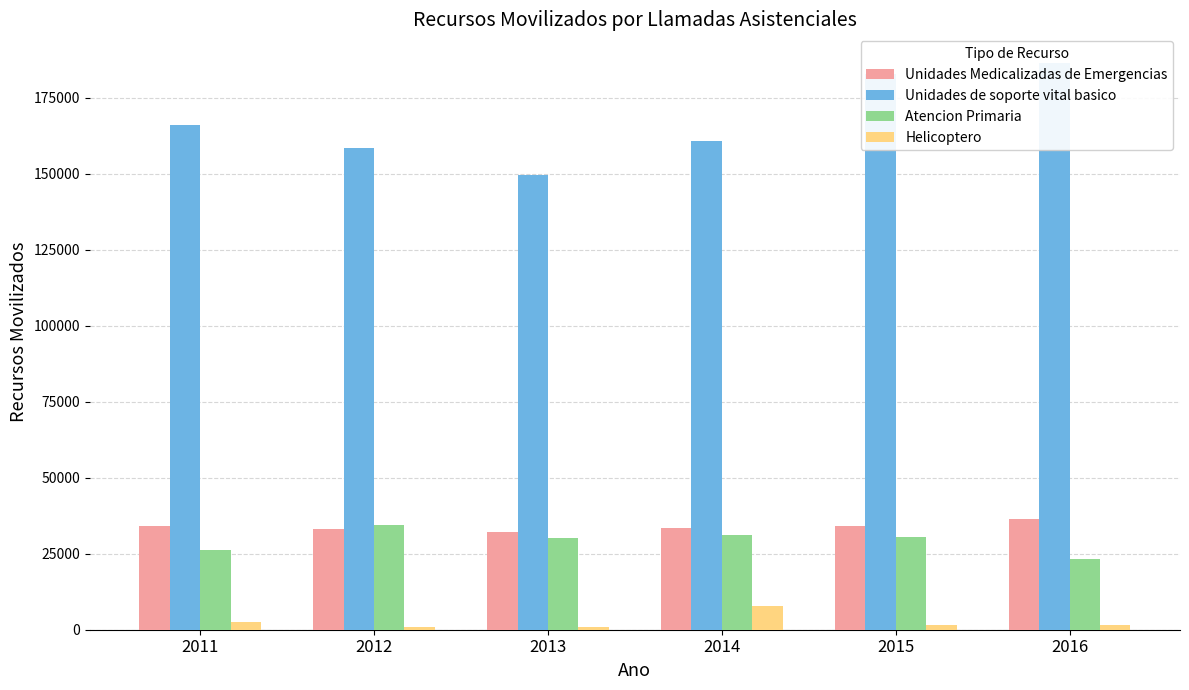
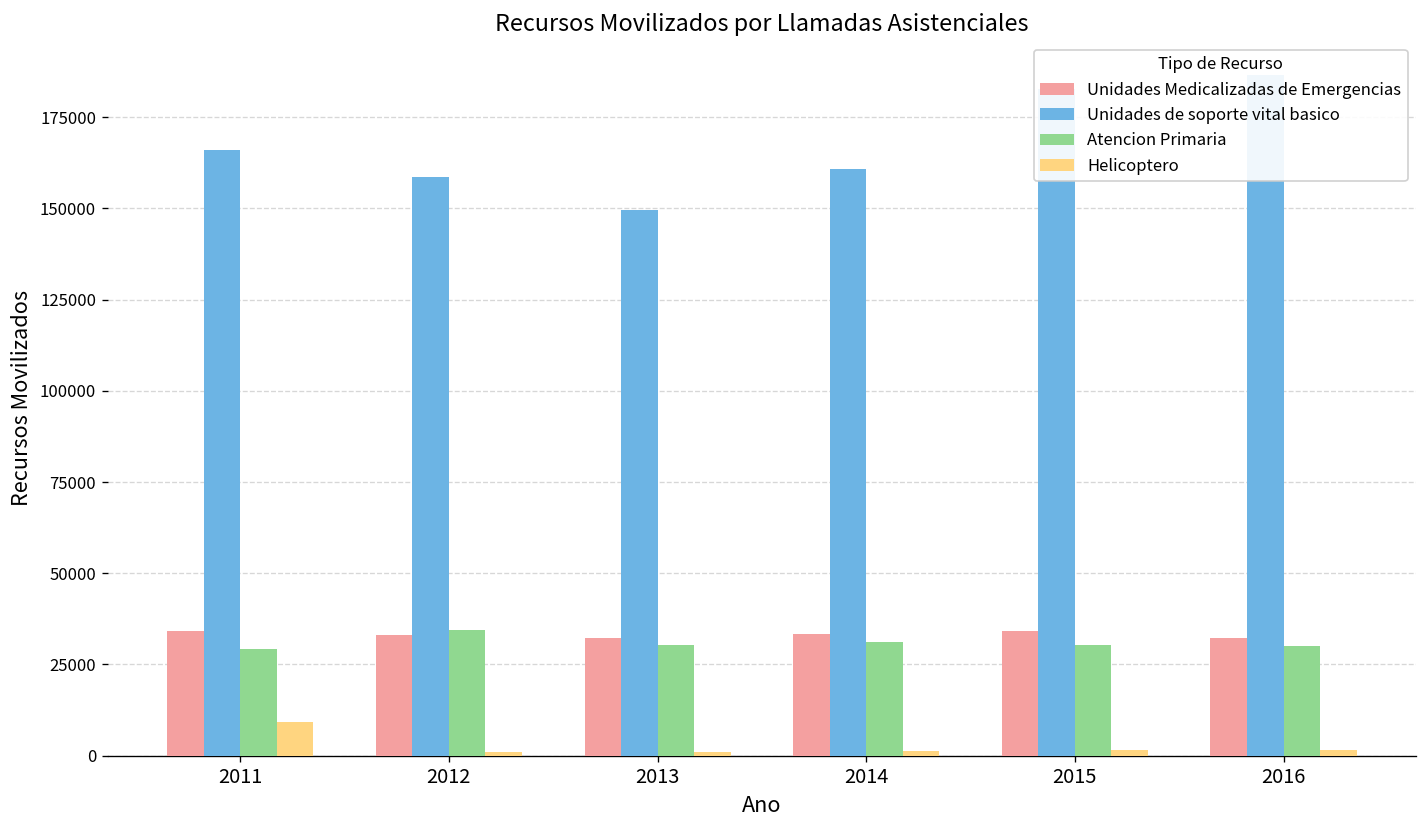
  {
    "Unidades Medicalizadas de Emergencias": {
      "2011": 34000,
      "2012": 33000,
      "2013": 32000,
      "2014": 33000,
      "2015": 34000,
-     "2016": 37000
+     "2016": 32000
    },
    "Unidades de soporte vital basico": {
      "2011": 166000,
      "2012": 158000,
      "2013": 149000,
      "2014": 161000
    },
    "Atencion Primaria": {
-     "2011": 26000,
+     "2011": 29000,
      "2012": 34000,
      "2013": 30000,
      "2014": 31000,
      "2015": 30000,
-     "2016": 23000
+     "2016": 30000
    },
    "Helicoptero": {
-     "2011": 2000,
+     "2011": 9000,
      "2012": 1000,
      "2013": 1000,
-     "2014": 8000,
+     "2014": 1000,
      "2015": 1000,
      "2016": 2000
    }
  }
